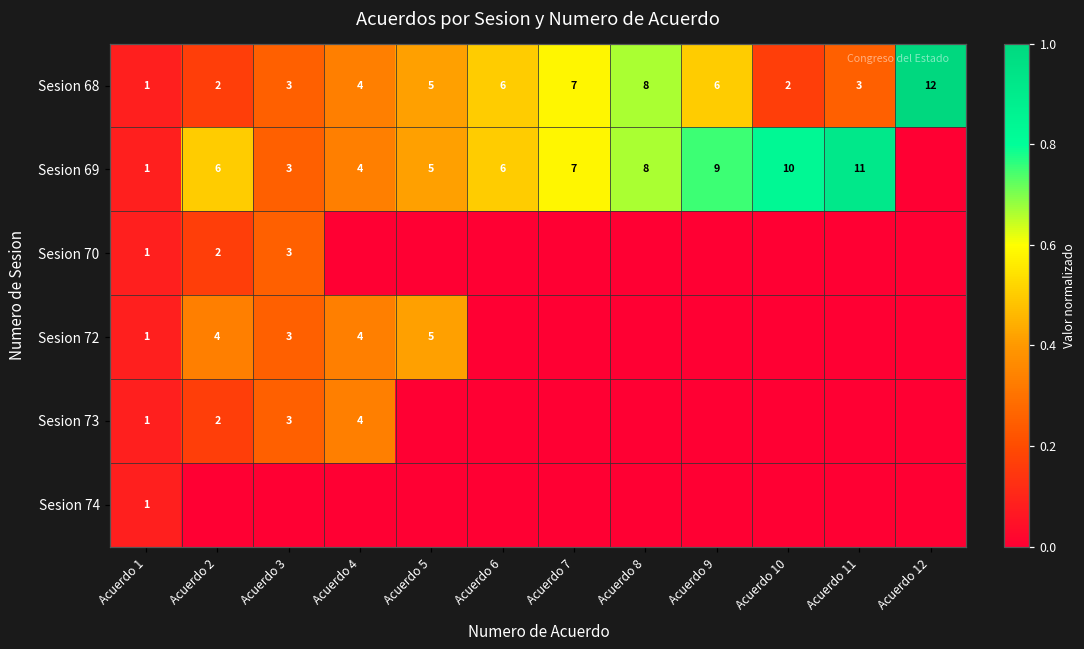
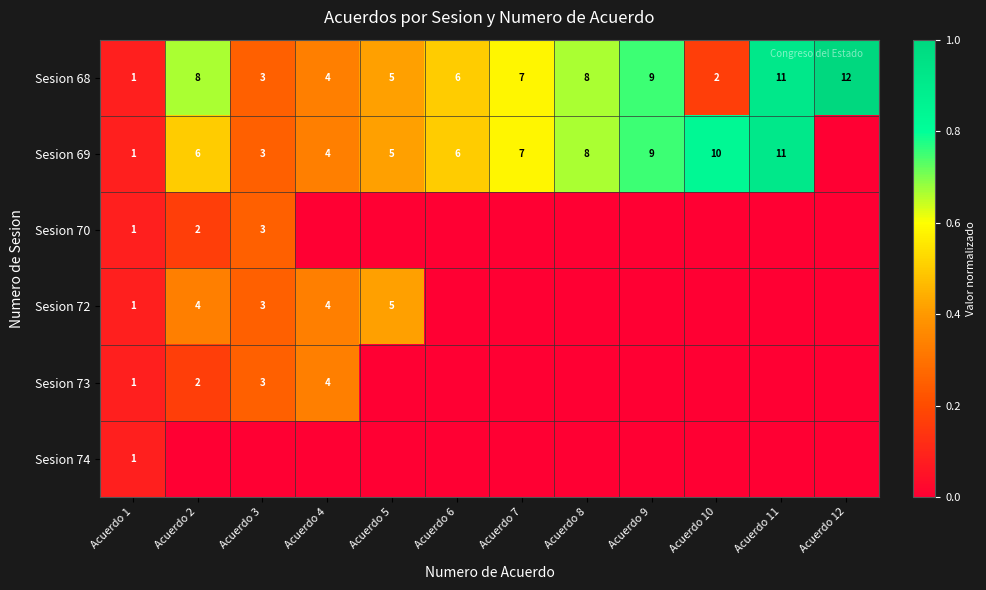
  {
    "Sesion 68": {
      "Acuerdo 1": 1,
-     "Acuerdo 2": 2,
+     "Acuerdo 2": 8,
      "Acuerdo 3": 3,
      "Acuerdo 4": 4,
      "Acuerdo 5": 5,
      "Acuerdo 6": 6,
      "Acuerdo 7": 7,
      "Acuerdo 8": 8,
-     "Acuerdo 9": 6,
+     "Acuerdo 9": 9,
      "Acuerdo 10": 2,
-     "Acuerdo 11": 3
+     "Acuerdo 11": 11
    },
    "Sesion 69": {
      "Acuerdo 1": 1,
      "Acuerdo 2": 6,
      "Acuerdo 3": 3,
      "Acuerdo 4": 4,
      "Acuerdo 5": 5,
      "Acuerdo 6": 6,
      "Acuerdo 7": 7,
      "Acuerdo 8": 8,
      "Acuerdo 9": 9,
      "Acuerdo 10": 10,
      "Acuerdo 11": 11
    },
    "Sesion 70": {
      "Acuerdo 1": 1,
      "Acuerdo 2": 2,
      "Acuerdo 3": 3
    },
    "Sesion 72": {
      "Acuerdo 1": 1,
      "Acuerdo 2": 4,
      "Acuerdo 3": 3,
      "Acuerdo 4": 4,
      "Acuerdo 5": 5
    },
    "Sesion 73": {
      "Acuerdo 1": 1,
      "Acuerdo 2": 2,
      "Acuerdo 3": 3,
      "Acuerdo 4": 4
    },
    "Sesion 74": {
      "Acuerdo 1": 1
    }
  }
